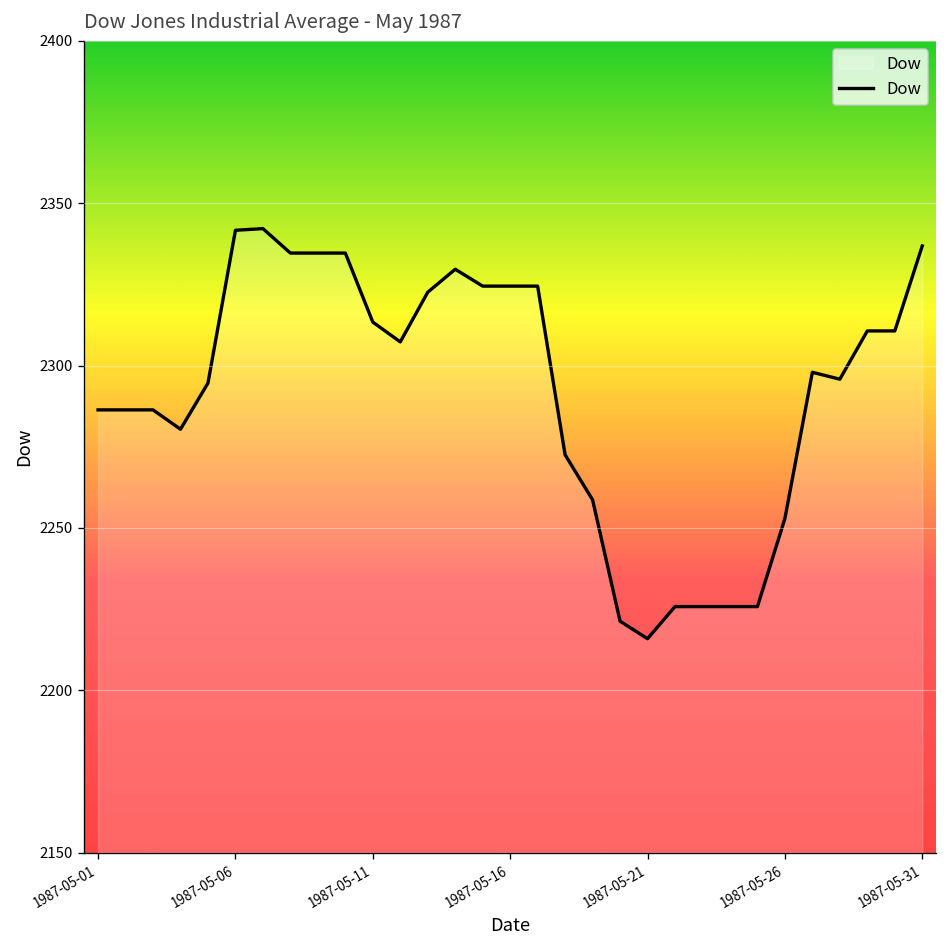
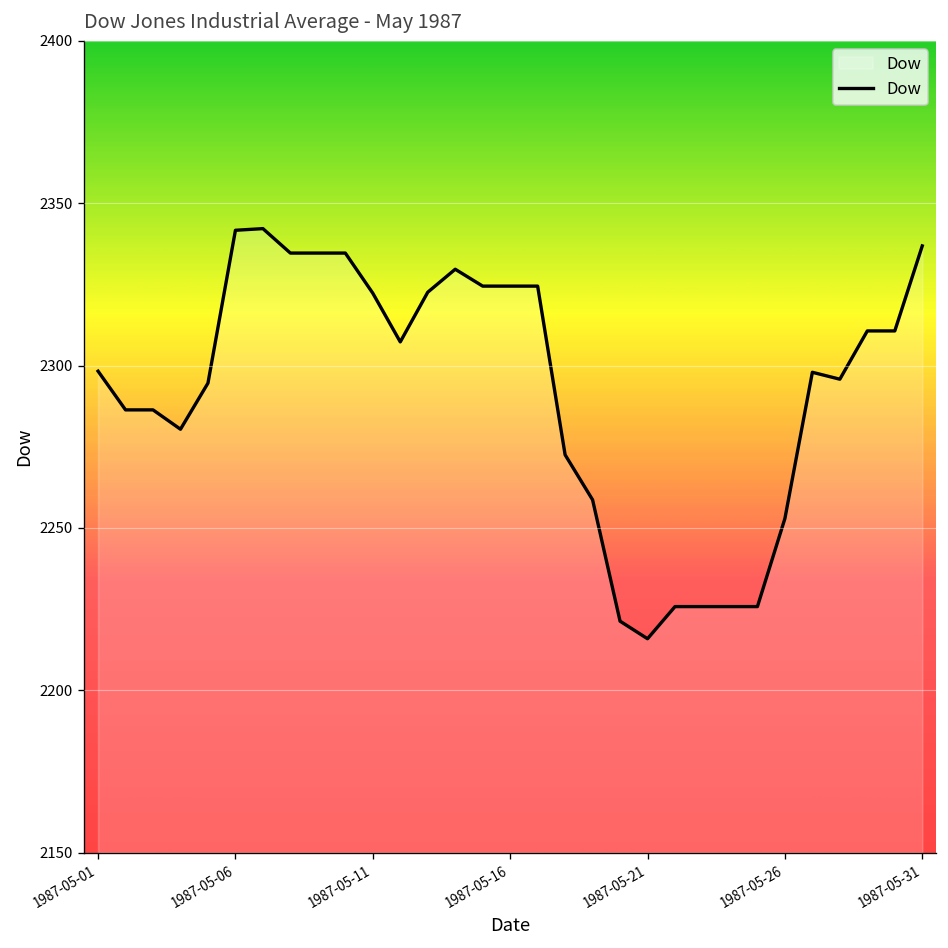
  {
-   "1987-05-01": 2286,
+   "1987-05-01": 2298,
    "1987-05-06": 2342,
-   "1987-05-11": 2313,
+   "1987-05-11": 2322,
    "1987-05-16": 2324,
    "1987-05-21": 2216,
    "1987-05-26": 2253,
    "1987-05-31": 2337
  }
